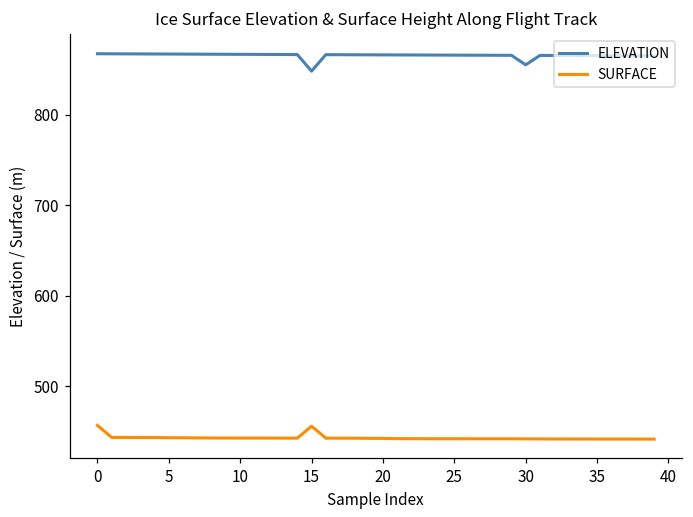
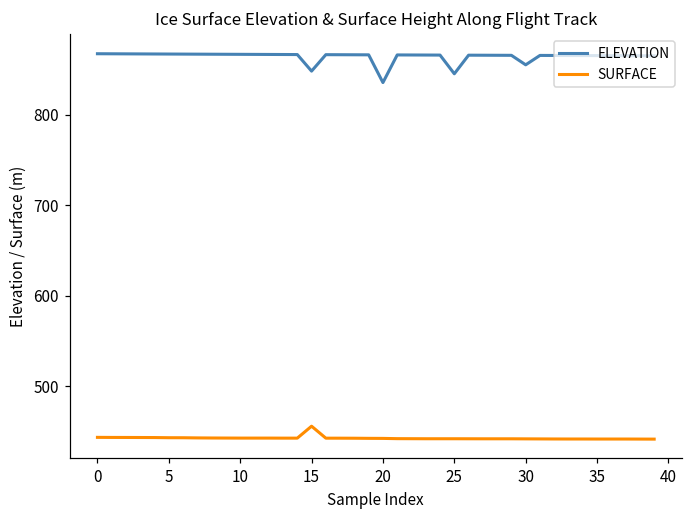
  {
    "ELEVATION": {
      "0": 870,
      "5": 870,
      "10": 870,
      "15": 850,
-     "20": 870,
-     "25": 870,
+     "20": 840,
+     "25": 850,
      "30": 860
    },
    "SURFACE": {
-     "0": 460,
+     "0": 440,
      "5": 440,
      "10": 440,
      "15": 460,
      "20": 440,
      "25": 440,
      "30": 440,
      "35": 440
    }
  }
